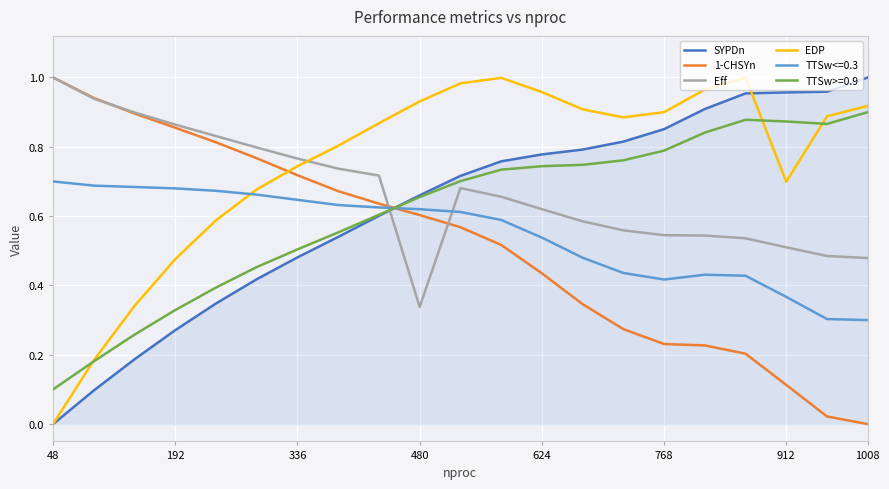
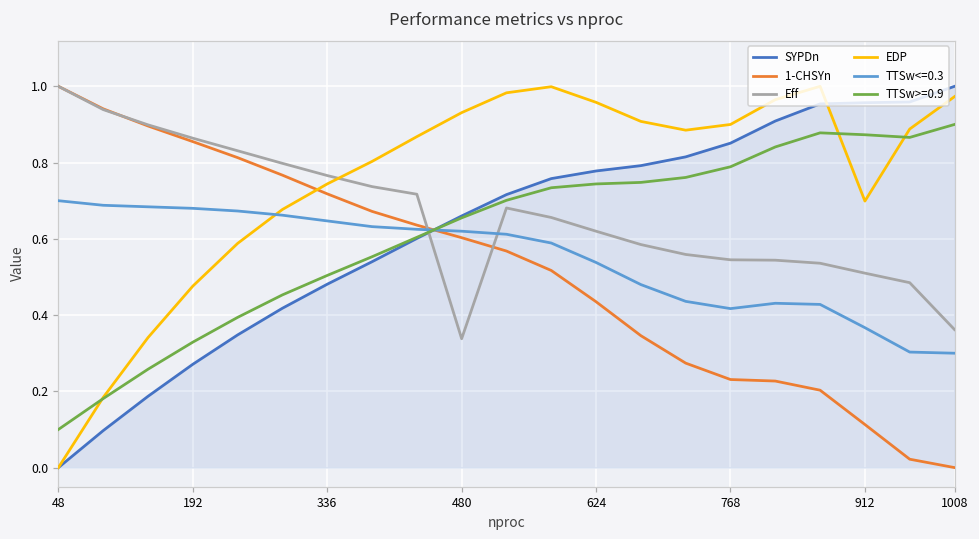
  {
    "1-CHSYn": {
      "192": 0.86,
      "336": 0.72,
      "480": 0.60,
      "624": 0.44,
      "768": 0.23,
      "912": 0.11,
      "1008": 0.00
    },
    "Eff": {
      "192": 0.86,
      "336": 0.77,
      "480": 0.34,
      "624": 0.62,
      "768": 0.55,
      "912": 0.51,
-     "1008": 0.48
+     "1008": 0.36
    },
    "EDP": {
      "192": 0.48,
      "336": 0.74,
      "480": 0.93,
      "624": 0.96,
      "768": 0.90,
      "912": 0.70,
-     "1008": 0.92
+     "1008": 0.97
    },
    "TTSw>=0.9": {
      "48": 0.10,
      "192": 0.33,
      "336": 0.50,
      "624": 0.74,
      "768": 0.79,
      "912": 0.87,
      "1008": 0.90
    }
  }
